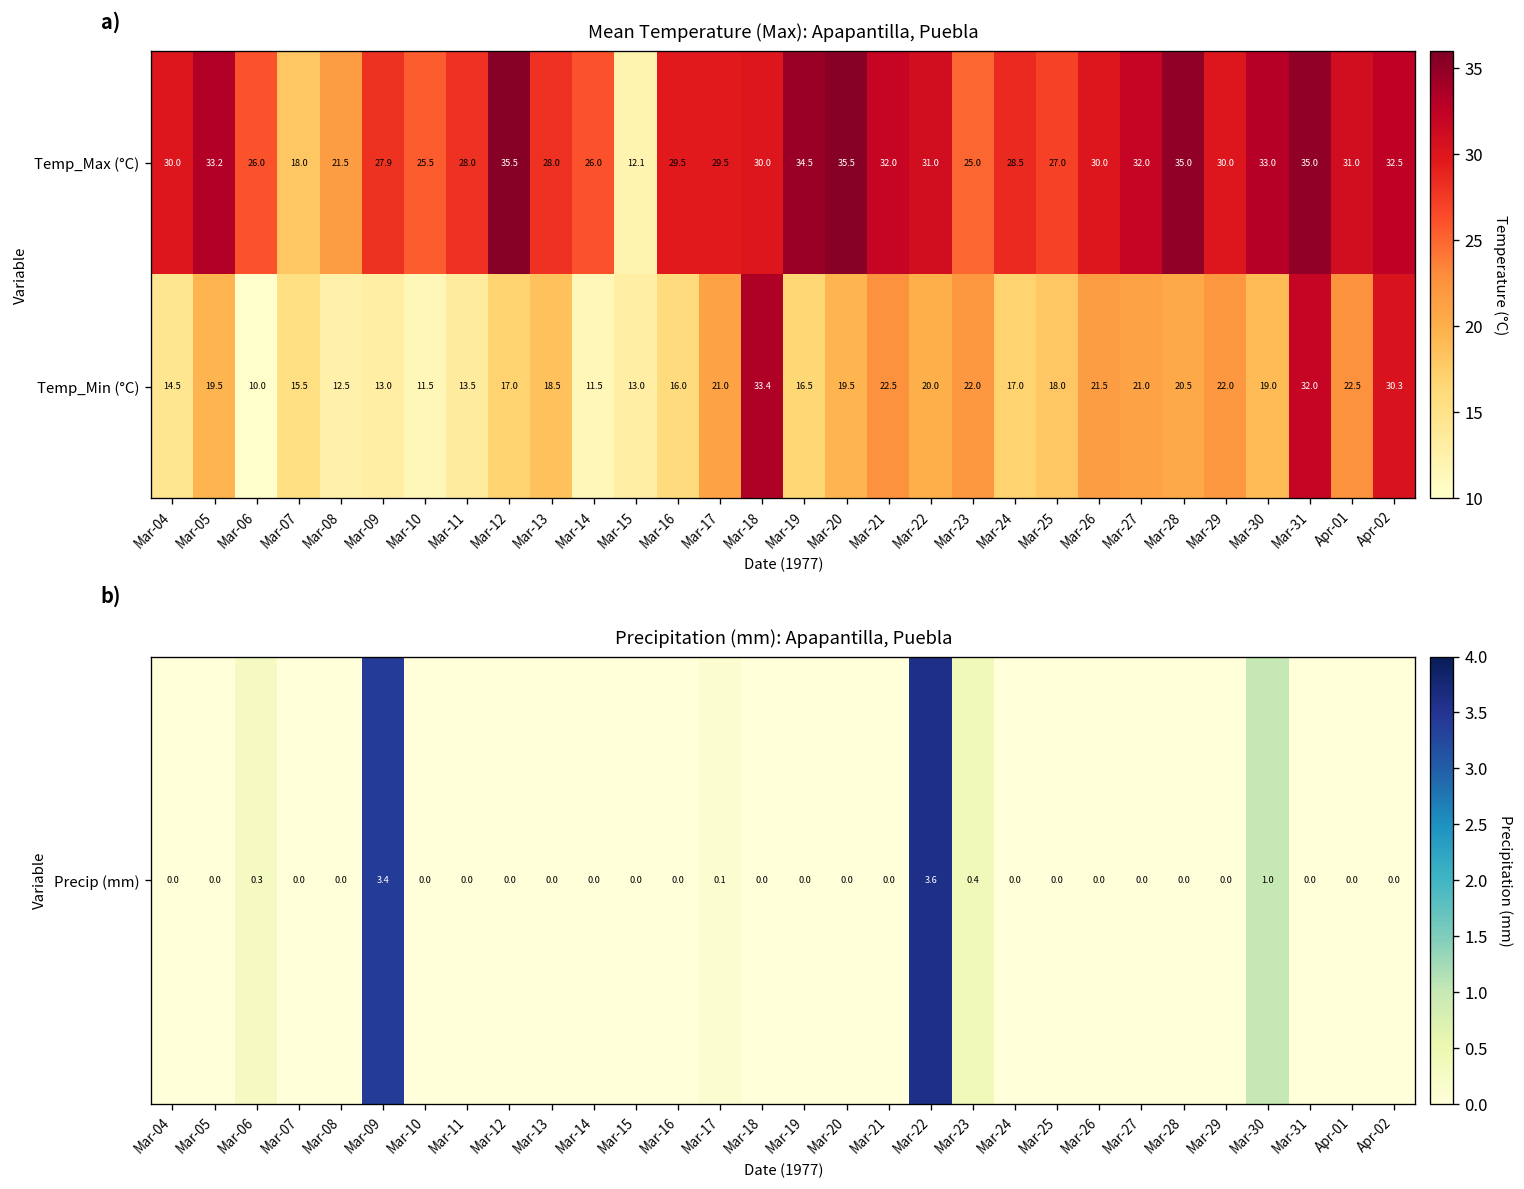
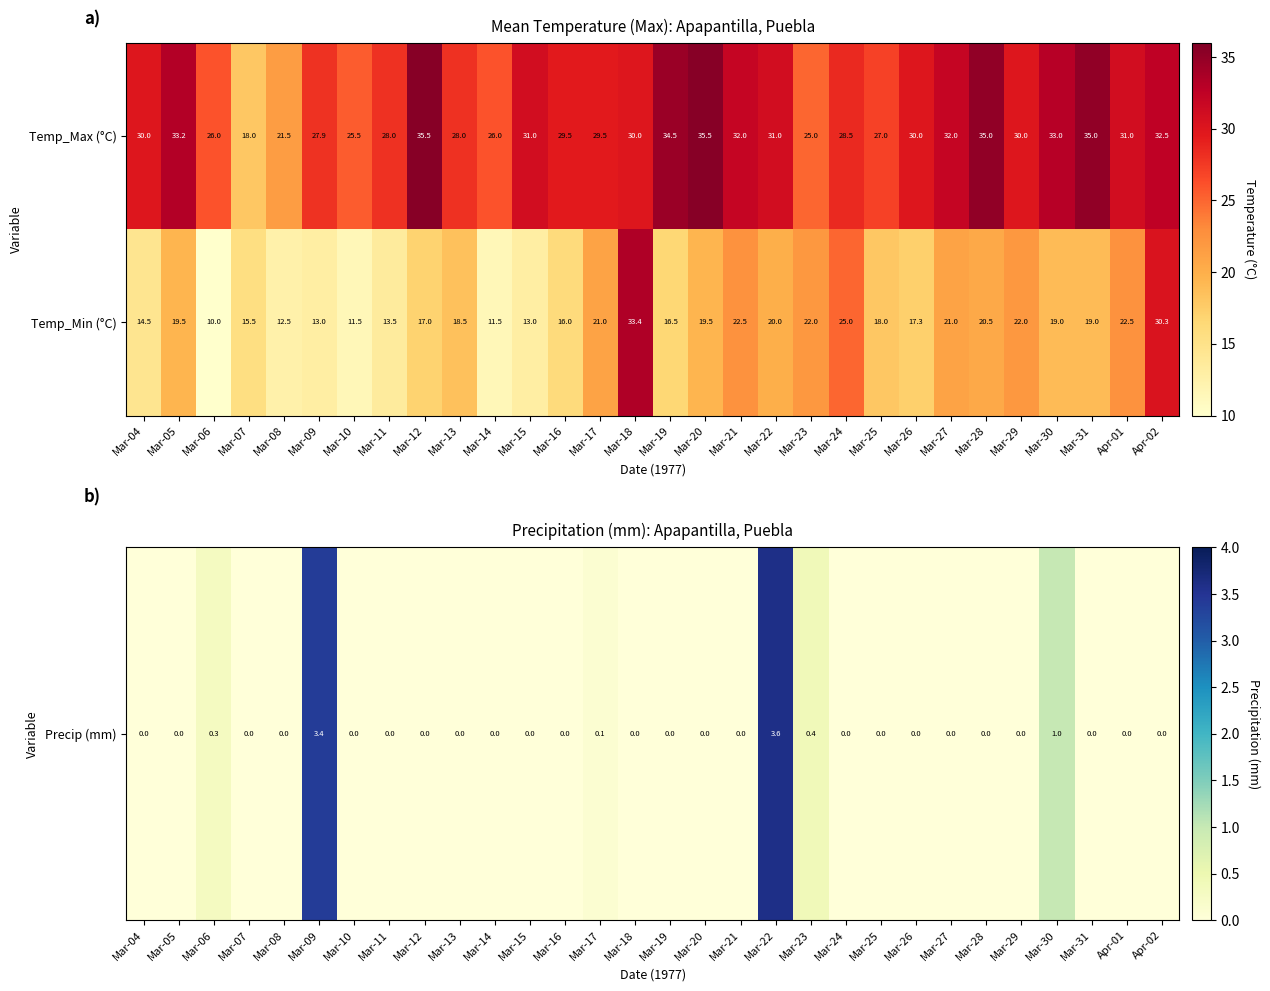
  {
    "Temp_Max (°C)": {
      "Mar-04": 30.0,
      "Mar-05": 33.2,
      "Mar-06": 26.0,
      "Mar-07": 18.0,
      "Mar-08": 21.5,
      "Mar-09": 27.9,
      "Mar-10": 25.5,
      "Mar-11": 28.0,
      "Mar-12": 35.5,
      "Mar-13": 28.0,
      "Mar-14": 26.0,
-     "Mar-15": 12.1,
+     "Mar-15": 31.0,
      "Mar-16": 29.5,
      "Mar-17": 29.5,
      "Mar-18": 30.0,
      "Mar-19": 34.5,
      "Mar-20": 35.5,
      "Mar-21": 32.0,
      "Mar-22": 31.0,
      "Mar-23": 25.0,
      "Mar-24": 28.5,
      "Mar-25": 27.0,
      "Mar-26": 30.0,
      "Mar-27": 32.0,
      "Mar-28": 35.0,
      "Mar-29": 30.0,
      "Mar-30": 33.0,
      "Mar-31": 35.0,
      "Apr-01": 31.0,
      "Apr-02": 32.5
    },
    "Temp_Min (°C)": {
      "Mar-04": 14.5,
      "Mar-05": 19.5,
      "Mar-06": 10.0,
      "Mar-07": 15.5,
      "Mar-08": 12.5,
      "Mar-09": 13.0,
      "Mar-10": 11.5,
      "Mar-11": 13.5,
      "Mar-12": 17.0,
      "Mar-13": 18.5,
      "Mar-14": 11.5,
      "Mar-15": 13.0,
      "Mar-16": 16.0,
      "Mar-17": 21.0,
      "Mar-18": 33.4,
      "Mar-19": 16.5,
      "Mar-20": 19.5,
      "Mar-21": 22.5,
      "Mar-22": 20.0,
      "Mar-23": 22.0,
-     "Mar-24": 17.0,
+     "Mar-24": 25.0,
      "Mar-25": 18.0,
-     "Mar-26": 21.5,
+     "Mar-26": 17.3,
      "Mar-27": 21.0,
      "Mar-28": 20.5,
      "Mar-29": 22.0,
      "Mar-30": 19.0,
-     "Mar-31": 32.0,
+     "Mar-31": 19.0,
      "Apr-01": 22.5,
      "Apr-02": 30.3
    }
  }
